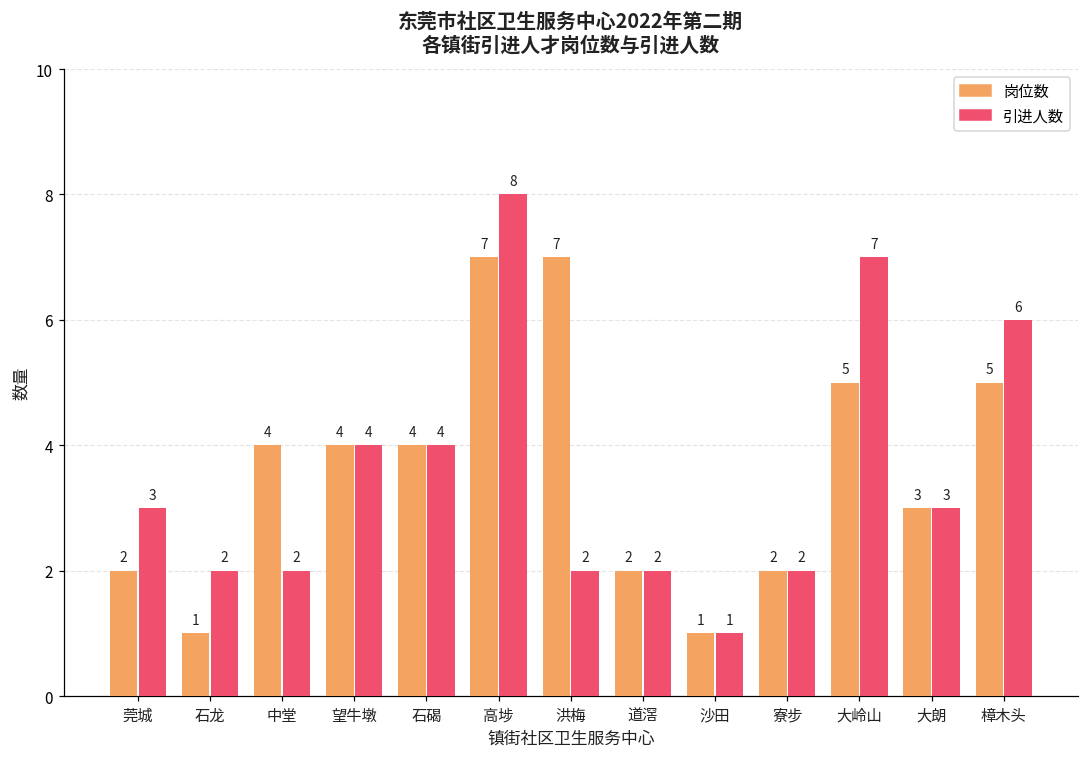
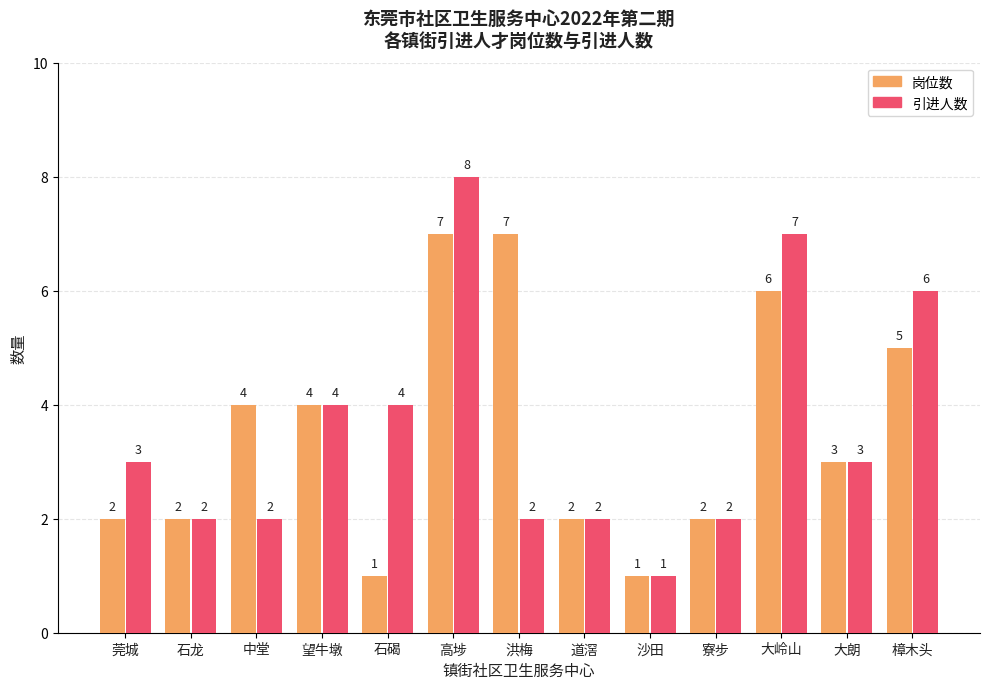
  {
    "岗位数": {
      "莞城": 2,
-     "石龙": 1,
+     "石龙": 2,
      "中堂": 4,
      "望牛墩": 4,
-     "石碣": 4,
+     "石碣": 1,
      "高埗": 7,
      "洪梅": 7,
      "道滘": 2,
      "沙田": 1,
      "寮步": 2,
-     "大岭山": 5,
+     "大岭山": 6,
      "大朗": 3,
      "樟木头": 5
    },
    "引进人数": {
      "莞城": 3,
      "石龙": 2,
      "中堂": 2,
      "望牛墩": 4,
      "石碣": 4,
      "高埗": 8,
      "洪梅": 2,
      "道滘": 2,
      "沙田": 1,
      "寮步": 2,
      "大岭山": 7,
      "大朗": 3,
      "樟木头": 6
    }
  }
